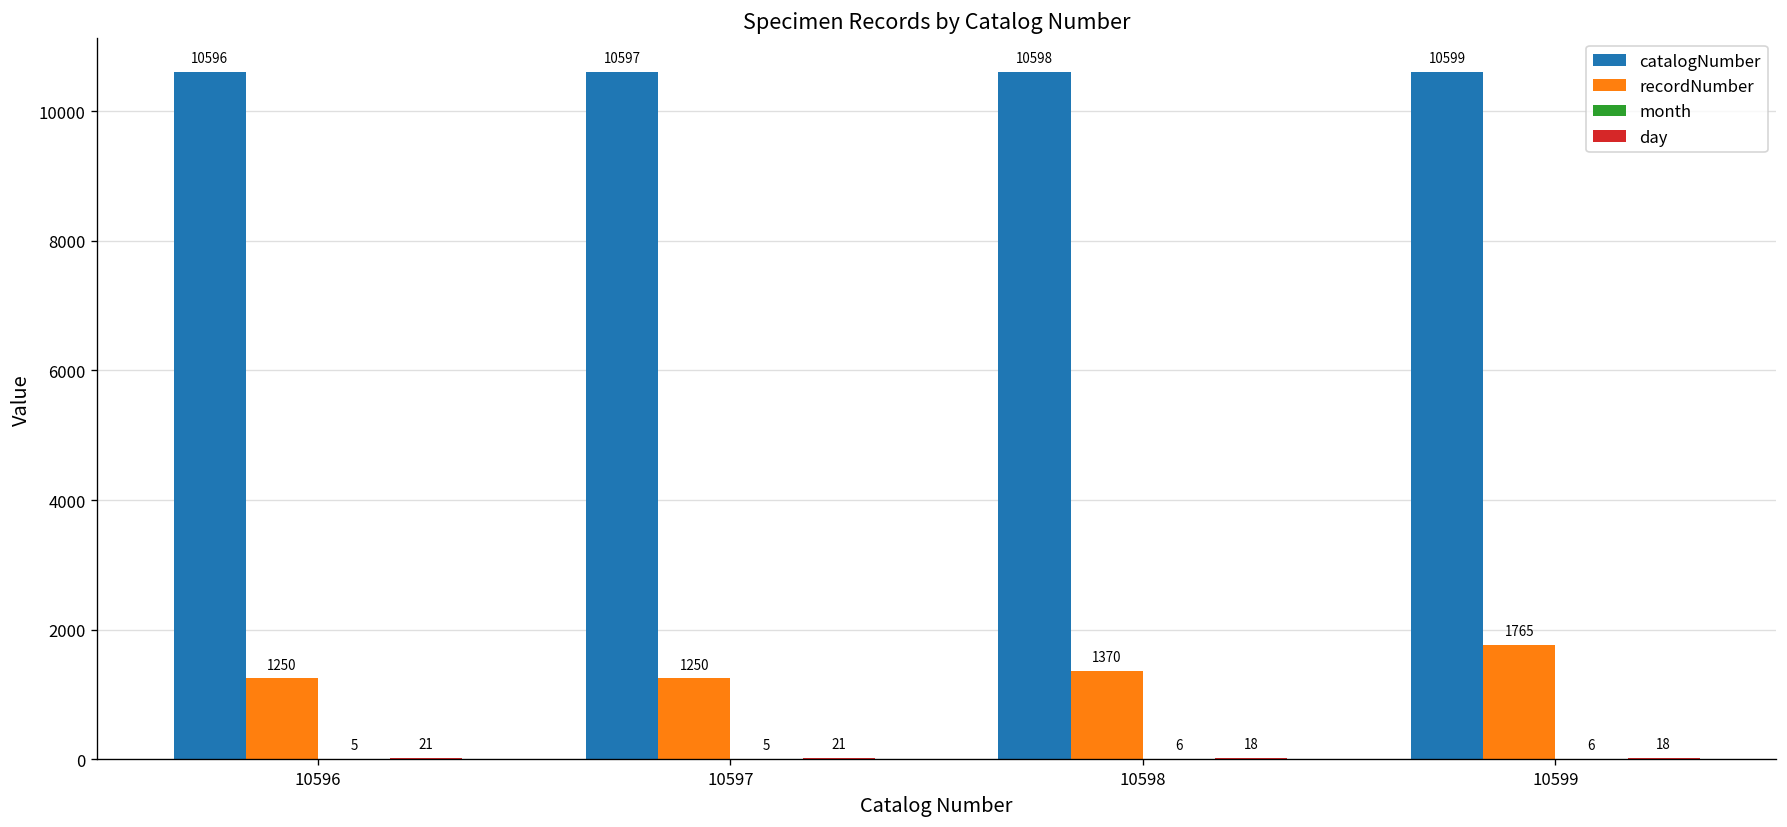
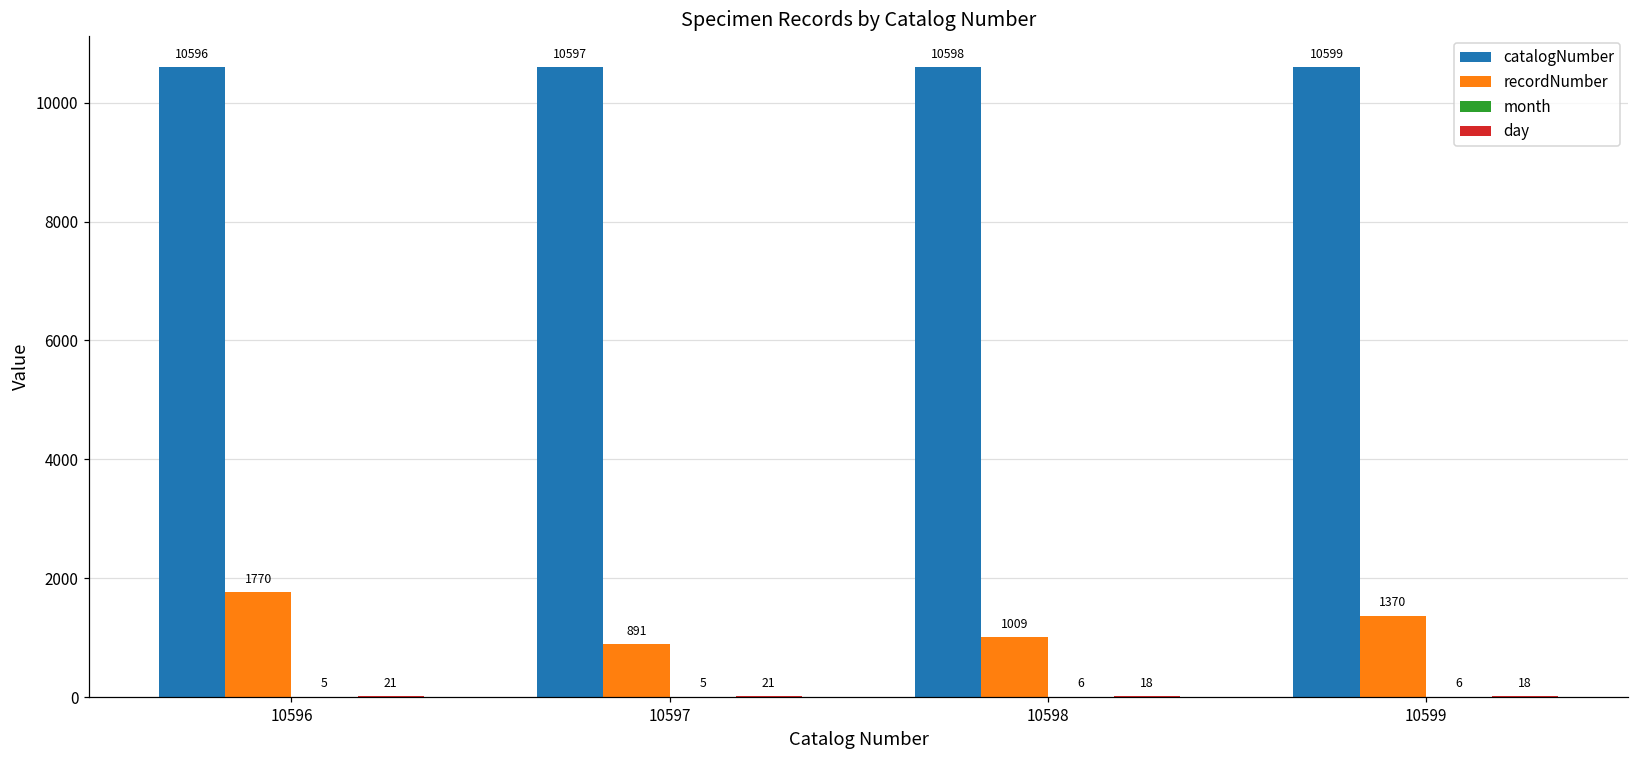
  {
    "catalogNumber": {
      "10596": 10596,
      "10597": 10597,
      "10598": 10598,
      "10599": 10599
    },
    "recordNumber": {
-     "10596": 1250,
-     "10597": 1250,
-     "10598": 1370,
-     "10599": 1765
+     "10596": 1770,
+     "10597": 891,
+     "10598": 1009,
+     "10599": 1370
    },
    "month": {
      "10596": 5,
      "10597": 5,
      "10598": 6,
      "10599": 6
    },
    "day": {
      "10596": 21,
      "10597": 21,
      "10598": 18,
      "10599": 18
    }
  }
